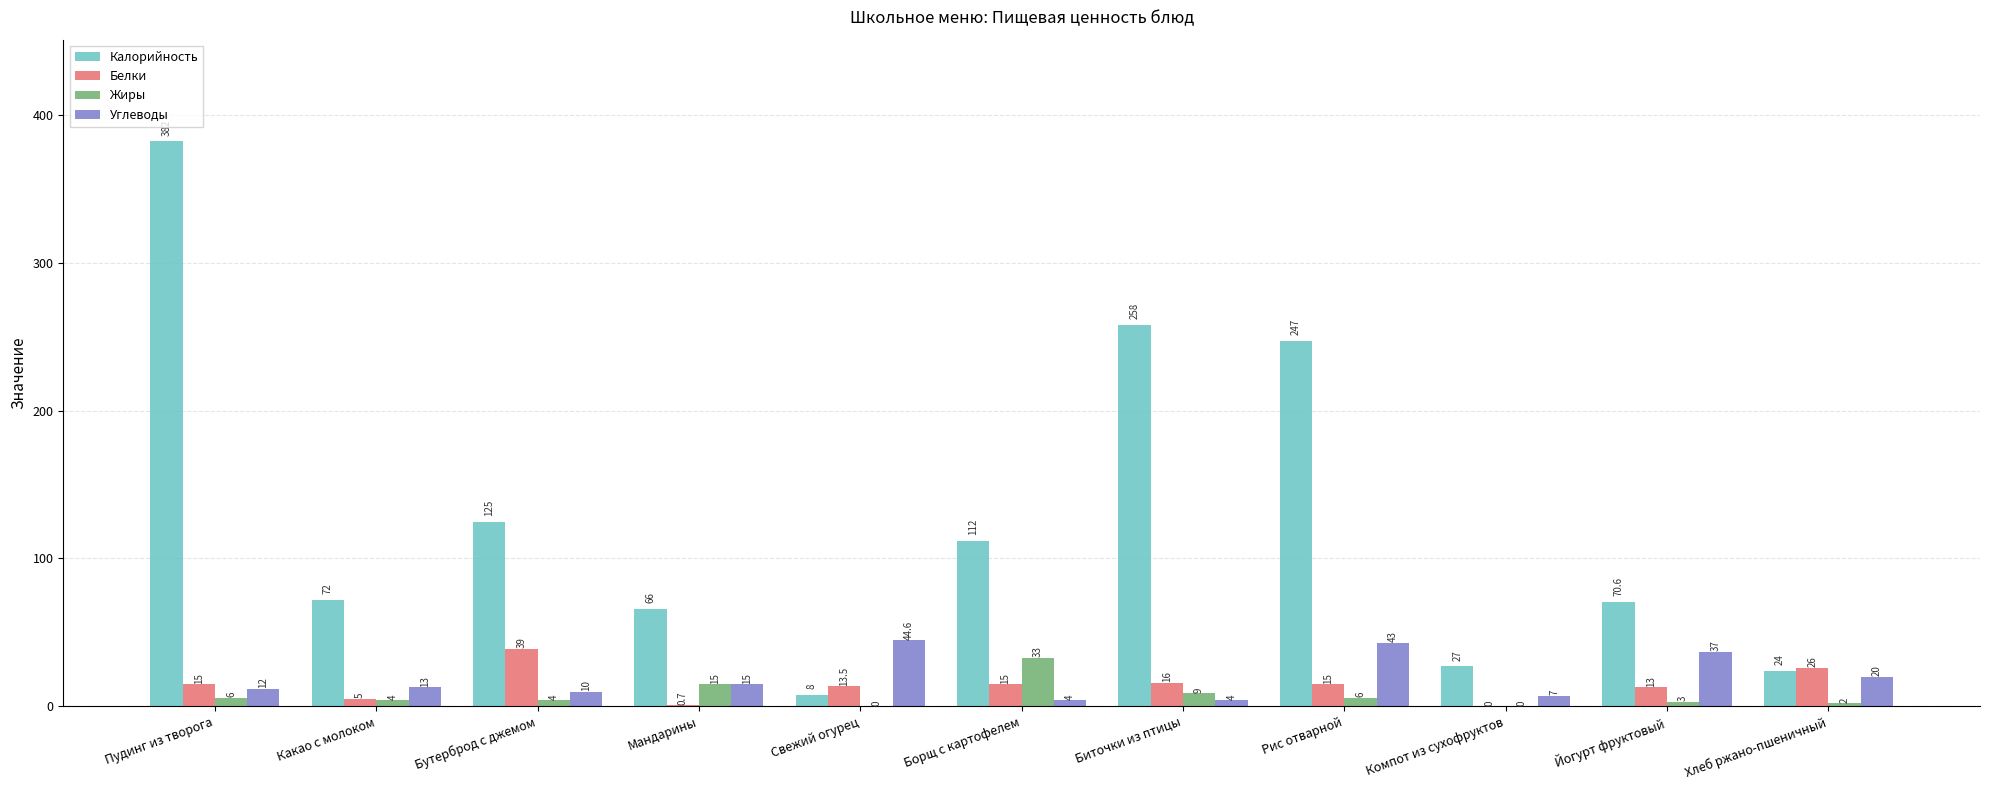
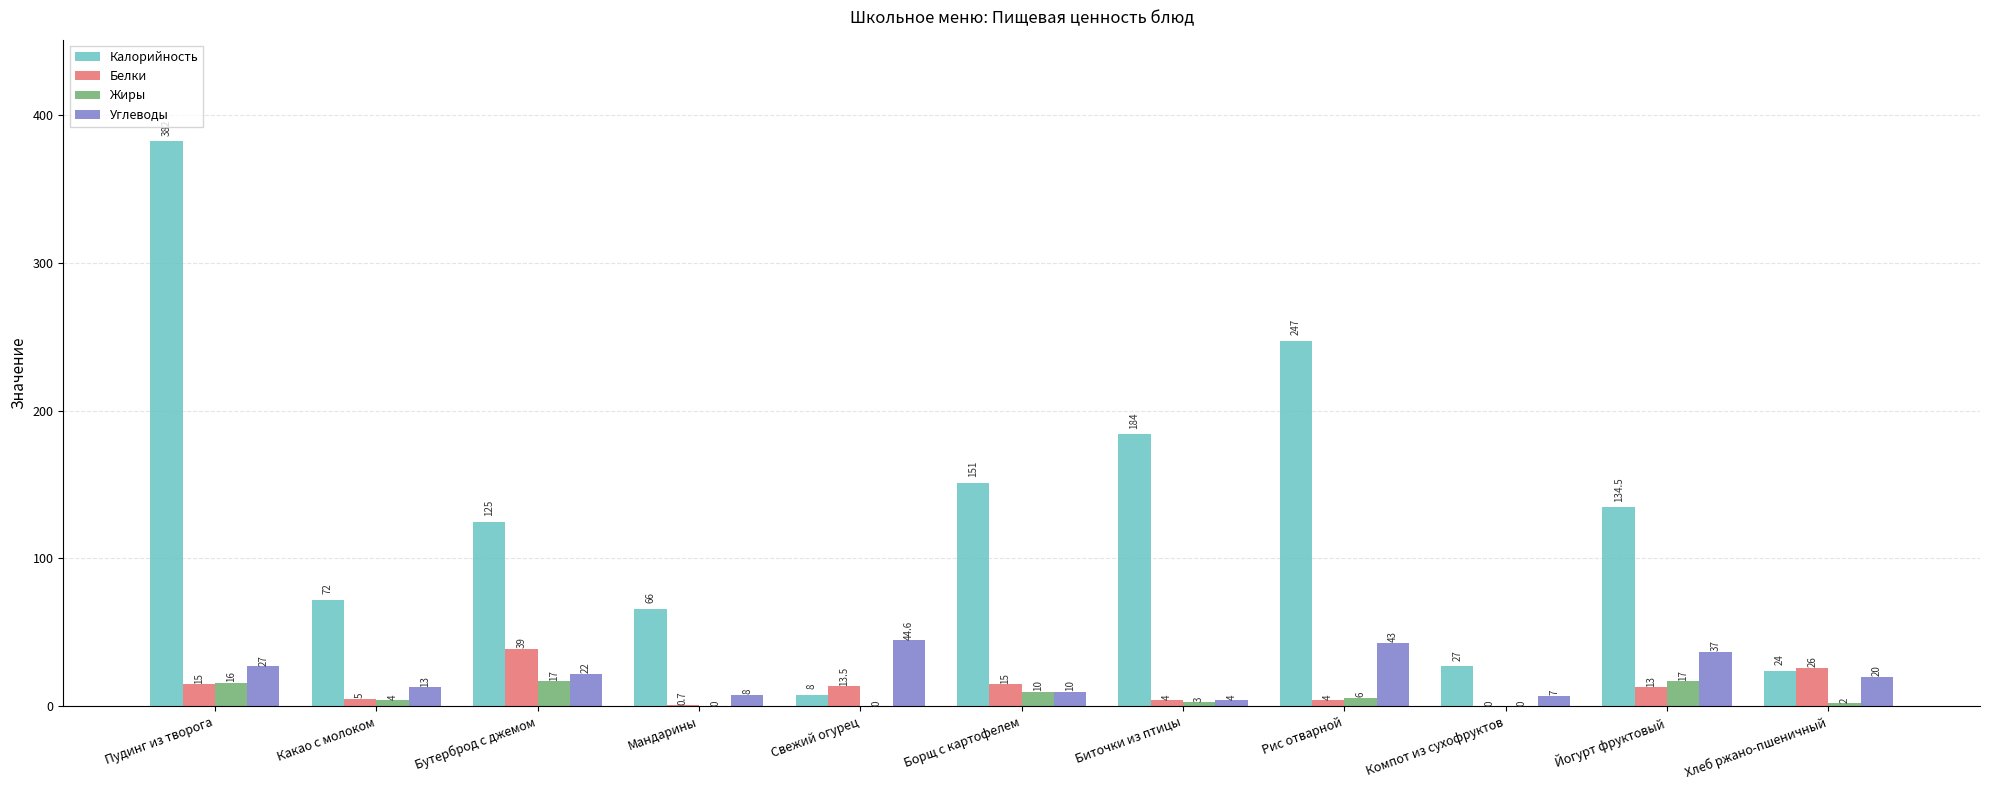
  {
    "Калорийность": {
      "Какао с молоком": 72,
      "Бутерброд с джемом": 125,
      "Мандарины": 66,
      "Свежий огурец": 8,
-     "Борщ с картофелем": 112,
-     "Биточки из птицы": 258,
+     "Борщ с картофелем": 151,
+     "Биточки из птицы": 184,
      "Рис отварной": 247,
      "Компот из сухофруктов": 27,
-     "Йогурт фруктовый": 70.6,
+     "Йогурт фруктовый": 134.5,
      "Хлеб ржано-пшеничный": 24
    },
    "Белки": {
      "Пудинг из творога": 15,
      "Какао с молоком": 5,
      "Бутерброд с джемом": 39,
      "Мандарины": 0.7,
      "Свежий огурец": 13.5,
      "Борщ с картофелем": 15,
-     "Биточки из птицы": 16,
-     "Рис отварной": 15,
+     "Биточки из птицы": 4,
+     "Рис отварной": 4,
      "Компот из сухофруктов": 0,
      "Йогурт фруктовый": 13,
      "Хлеб ржано-пшеничный": 26
    },
    "Жиры": {
-     "Пудинг из творога": 6,
+     "Пудинг из творога": 16,
      "Какао с молоком": 4,
-     "Бутерброд с джемом": 4,
-     "Мандарины": 15,
+     "Бутерброд с джемом": 17,
+     "Мандарины": 0,
      "Свежий огурец": 0,
-     "Борщ с картофелем": 33,
-     "Биточки из птицы": 9,
+     "Борщ с картофелем": 10,
+     "Биточки из птицы": 3,
      "Рис отварной": 6,
      "Компот из сухофруктов": 0,
-     "Йогурт фруктовый": 3,
+     "Йогурт фруктовый": 17,
      "Хлеб ржано-пшеничный": 2
    },
    "Углеводы": {
-     "Пудинг из творога": 12,
+     "Пудинг из творога": 27,
      "Какао с молоком": 13,
-     "Бутерброд с джемом": 10,
-     "Мандарины": 15,
+     "Бутерброд с джемом": 22,
+     "Мандарины": 8,
      "Свежий огурец": 44.6,
-     "Борщ с картофелем": 4,
+     "Борщ с картофелем": 10,
      "Биточки из птицы": 4,
      "Рис отварной": 43,
      "Компот из сухофруктов": 7,
      "Йогурт фруктовый": 37,
      "Хлеб ржано-пшеничный": 20
    }
  }
